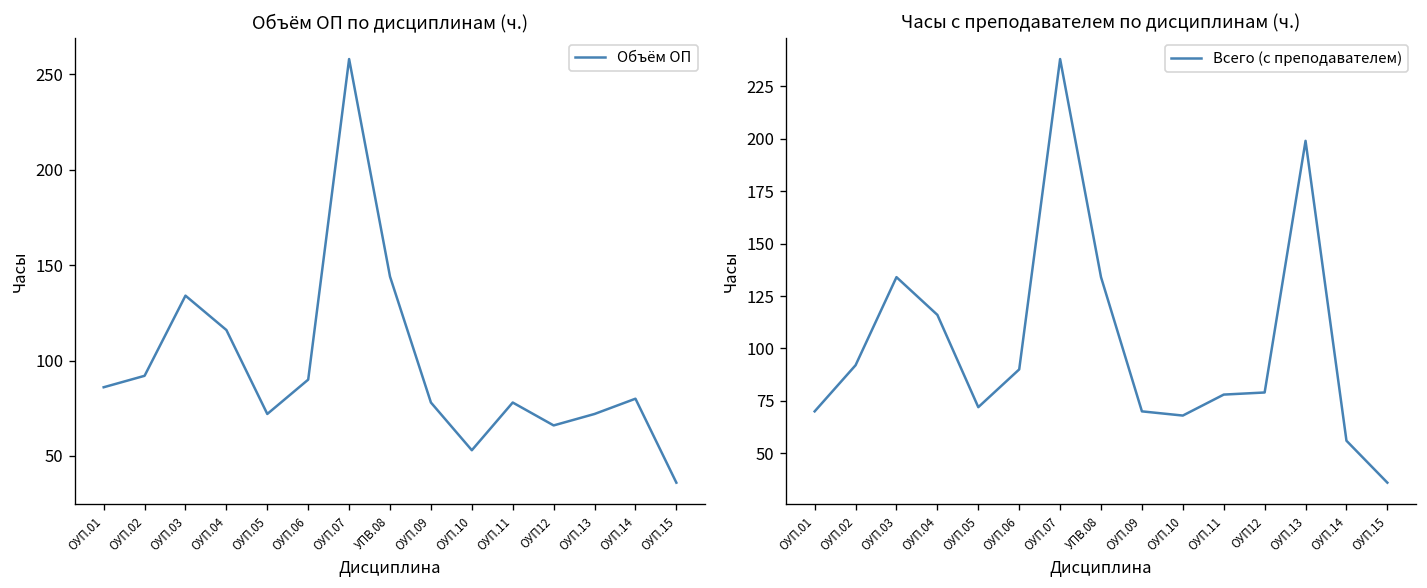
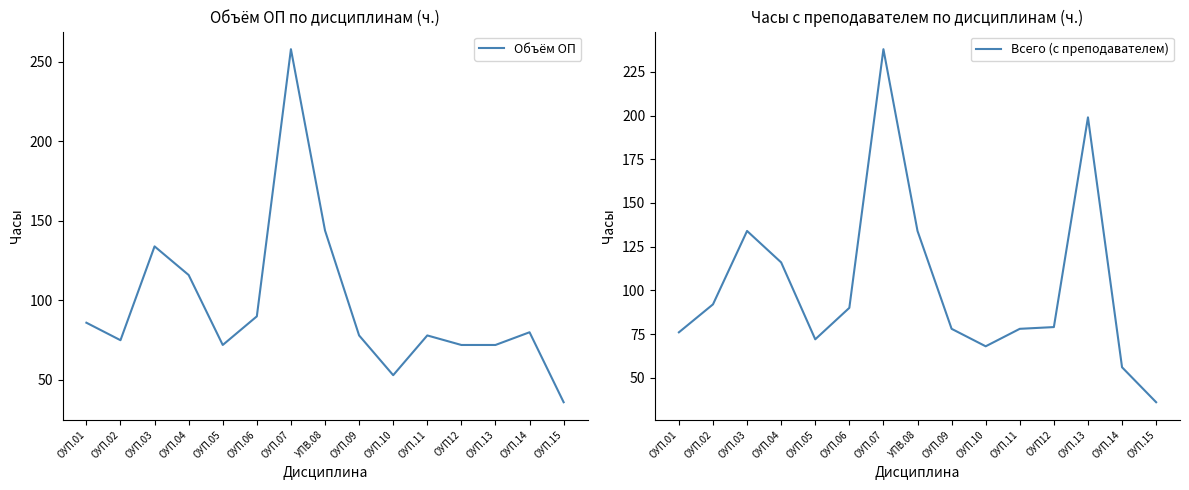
  {
    "Объём ОП по дисциплинам (ч.)": {
      "ОУП.01": 86,
-     "ОУП.02": 92,
+     "ОУП.02": 75,
      "ОУП.03": 134,
      "ОУП.04": 116,
      "ОУП.05": 72,
      "ОУП.06": 90,
      "ОУП.07": 258,
      "УПВ.08": 144,
      "ОУП.09": 78,
      "ОУП.10": 53,
      "ОУП.11": 78,
-     "ОУП12": 66,
+     "ОУП12": 72,
      "ОУП.13": 72,
      "ОУП.14": 80,
      "ОУП.15": 36
    },
    "Часы с преподавателем по дисциплинам (ч.)": {
-     "ОУП.01": 70,
+     "ОУП.01": 76,
      "ОУП.02": 92,
      "ОУП.03": 134,
      "ОУП.04": 116,
      "ОУП.05": 72,
      "ОУП.06": 90,
      "ОУП.07": 238,
      "УПВ.08": 134,
-     "ОУП.09": 70,
+     "ОУП.09": 78,
      "ОУП.10": 68,
      "ОУП.11": 78,
      "ОУП12": 79,
      "ОУП.13": 199,
      "ОУП.14": 56,
      "ОУП.15": 36
    }
  }
